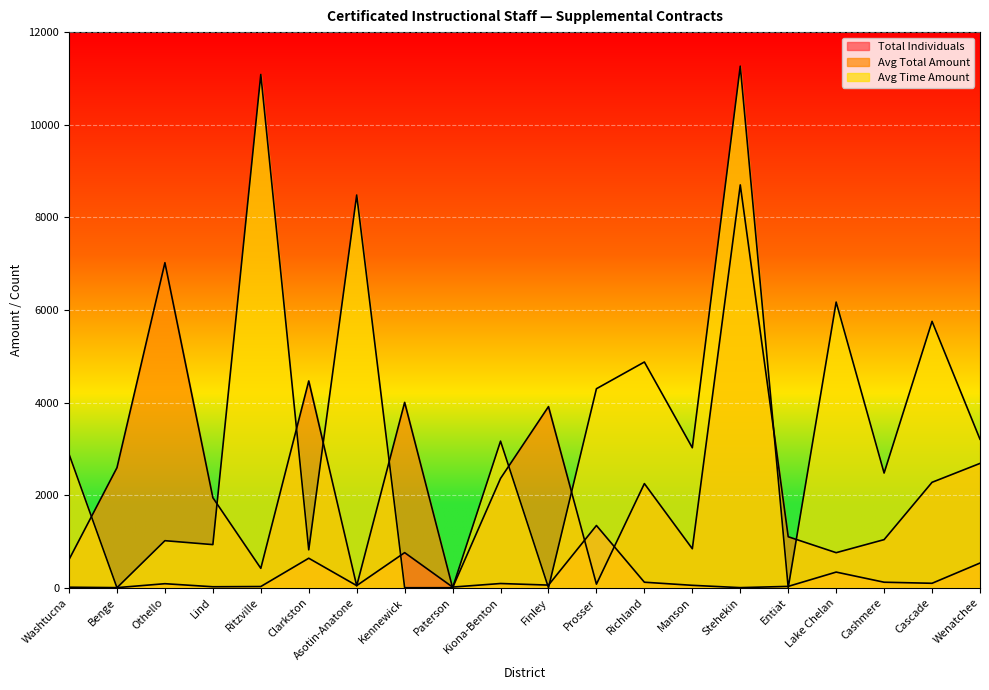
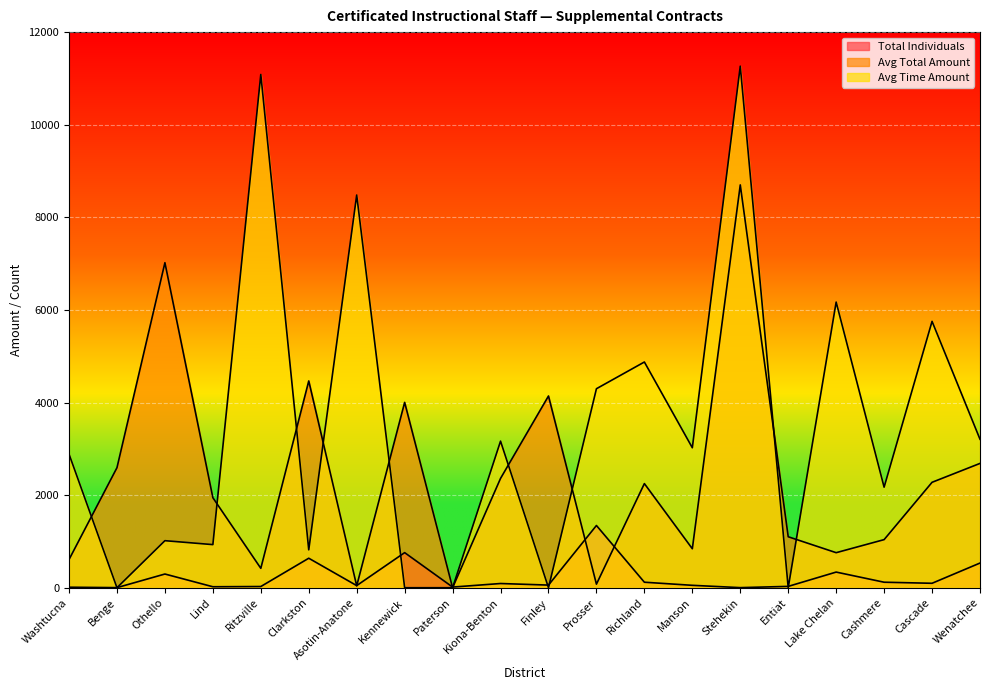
  {
    "Total Individuals": {
      "Washtucna": 0,
-     "Othello": 100,
+     "Othello": 300,
      "Lind": 0,
      "Ritzville": 0,
      "Clarkston": 600,
      "Kennewick": 800,
      "Kiona-Benton": 100,
      "Finley": 100,
      "Prosser": 1300,
      "Richland": 100,
      "Manson": 100,
      "Stehekin": 0,
      "Lake Chelan": 300,
      "Cashmere": 100,
      "Cascade": 100,
      "Wenatchee": 500
    },
    "Avg Total Amount": {
      "Washtucna": 600,
      "Benge": 2600,
      "Othello": 7000,
      "Lind": 1900,
      "Ritzville": 400,
      "Clarkston": 4500,
      "Kennewick": 4000,
      "Kiona-Benton": 2400,
-     "Finley": 3900,
+     "Finley": 4100,
      "Prosser": 100,
      "Richland": 2200,
      "Manson": 800,
      "Stehekin": 8700,
      "Entiat": 1100,
      "Lake Chelan": 800,
      "Cashmere": 1000,
      "Cascade": 2300,
      "Wenatchee": 2700
    },
    "Avg Time Amount": {
      "Washtucna": 2900,
      "Othello": 1000,
      "Lind": 900,
      "Ritzville": 11100,
      "Clarkston": 800,
      "Asotin-Anatone": 8500,
      "Kennewick": 0,
      "Kiona-Benton": 3200,
      "Finley": 0,
      "Prosser": 4300,
      "Richland": 4900,
      "Manson": 3000,
      "Stehekin": 11300,
      "Lake Chelan": 6200,
-     "Cashmere": 2500,
+     "Cashmere": 2200,
      "Cascade": 5800,
      "Wenatchee": 3200
    }
  }
